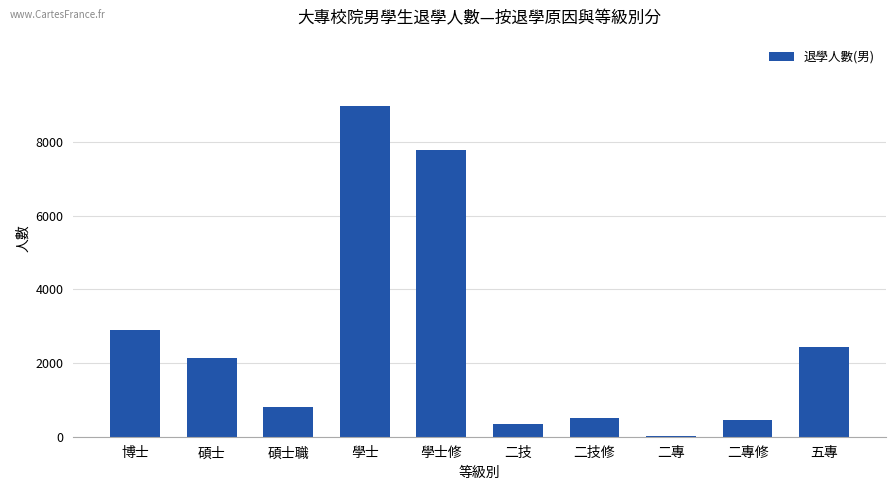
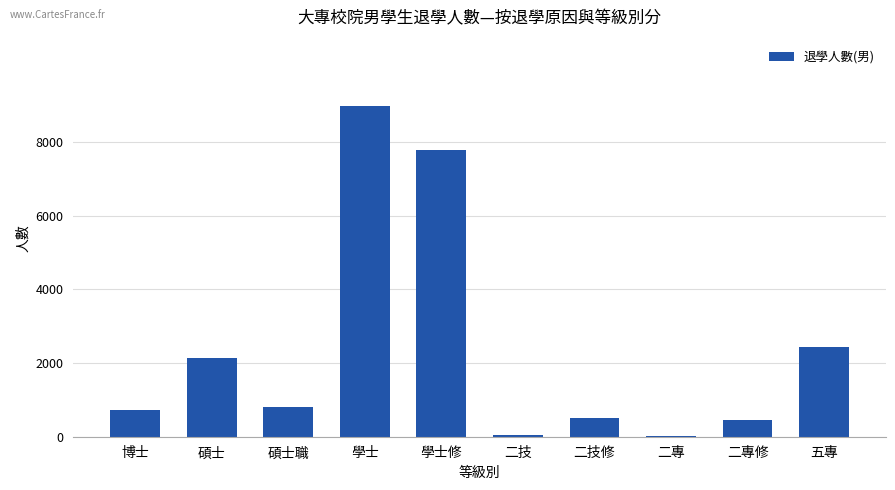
  {
-   "博士": 2900,
+   "博士": 700,
    "碩士": 2100,
    "碩士職": 800,
    "學士": 9000,
    "學士修": 7800,
-   "二技": 300,
+   "二技": 100,
    "二技修": 500,
    "二專修": 500,
    "五專": 2400
  }
